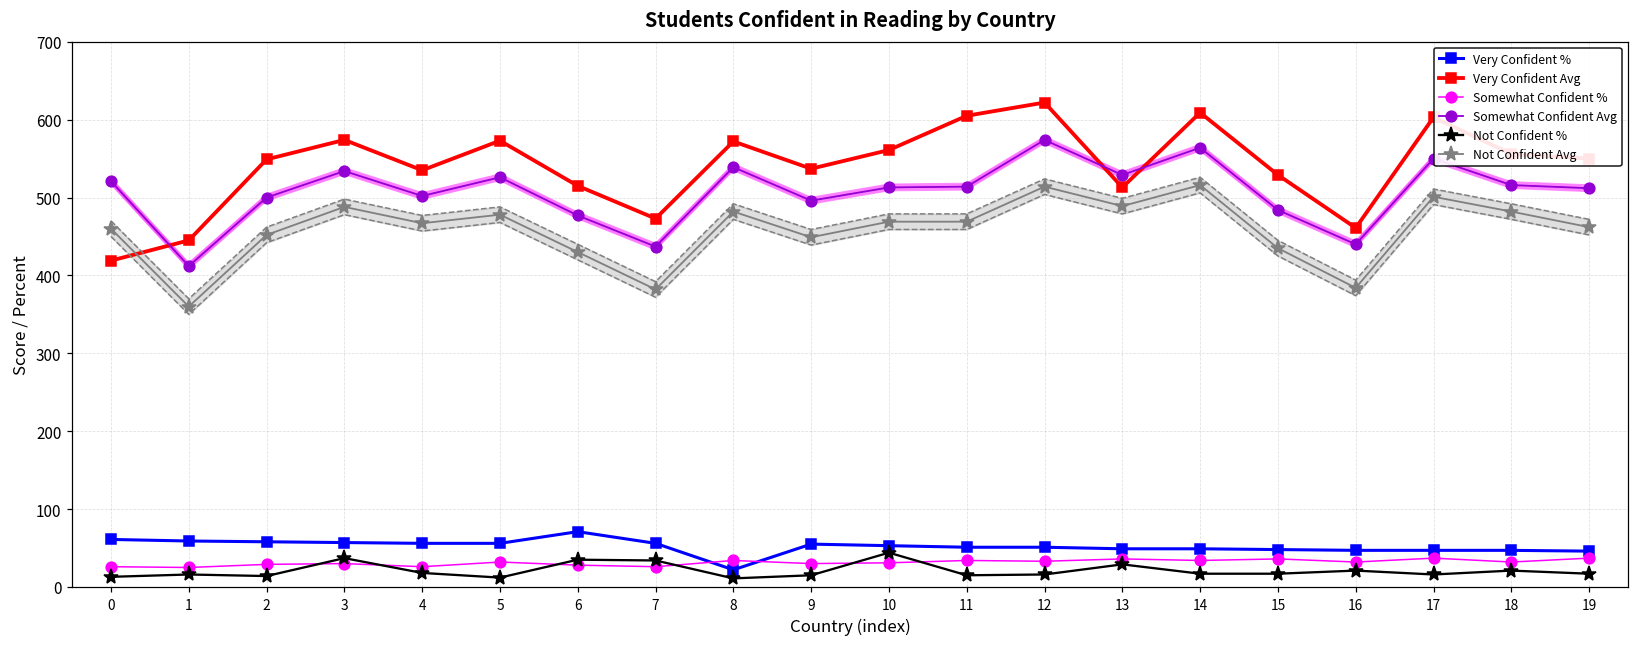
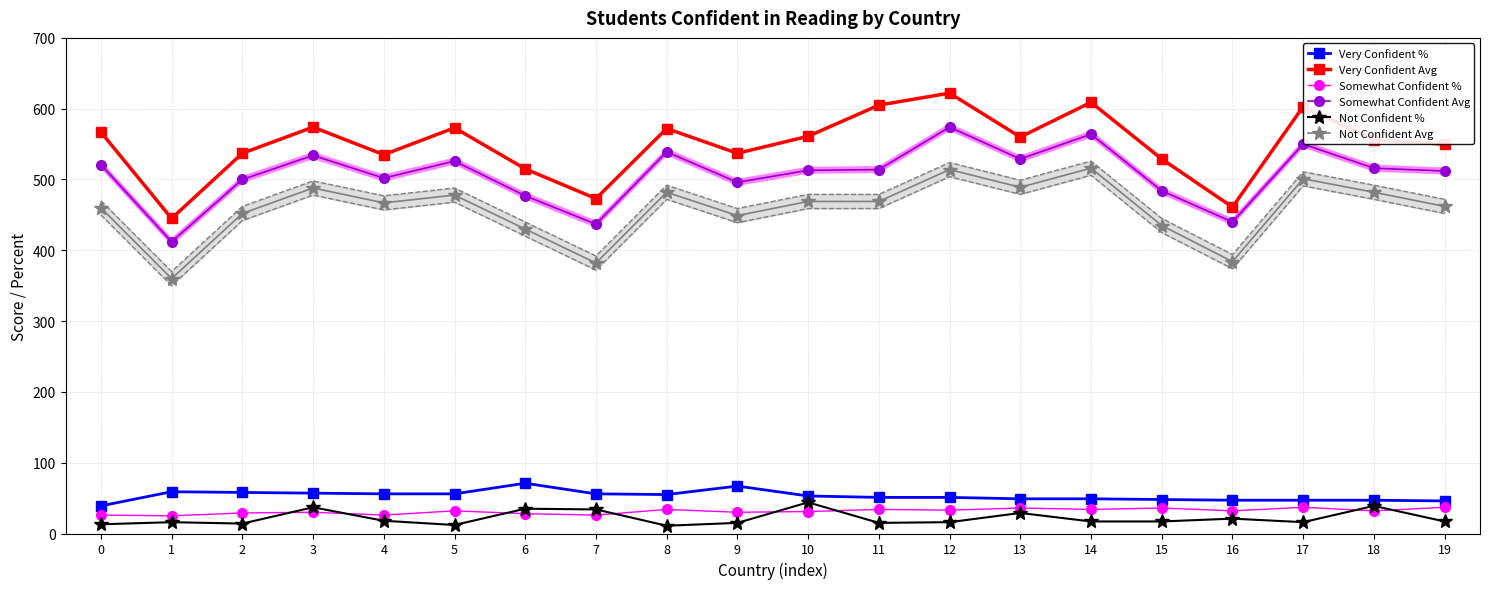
  {
    "Very Confident %": {
-     "0": 60,
+     "0": 40,
      "1": 60,
      "2": 60,
      "3": 60,
      "4": 60,
      "5": 60,
      "6": 70,
      "7": 60,
-     "8": 20,
-     "9": 60,
+     "8": 60,
+     "9": 70,
      "10": 50,
      "11": 50,
      "12": 50,
      "13": 50,
      "14": 50,
      "15": 50,
      "16": 50,
      "17": 50,
      "18": 50,
      "19": 50
    },
    "Very Confident Avg": {
-     "0": 420,
+     "0": 570,
      "1": 450,
-     "2": 550,
+     "2": 540,
      "3": 570,
      "4": 540,
      "5": 570,
      "6": 520,
      "7": 470,
      "8": 570,
      "9": 540,
      "10": 560,
      "11": 610,
      "12": 620,
-     "13": 510,
+     "13": 560,
      "14": 610,
      "15": 530,
      "16": 460,
      "19": 550
    },
    "Not Confident %": {
      "0": 10,
      "1": 20,
      "2": 10,
      "3": 40,
      "4": 20,
      "5": 10,
      "6": 40,
      "7": 30,
      "8": 10,
      "9": 20,
      "10": 40,
      "11": 20,
      "12": 20,
      "13": 30,
      "14": 20,
      "15": 20,
      "16": 20,
      "17": 20,
-     "18": 20,
+     "18": 40,
      "19": 20
    }
  }
